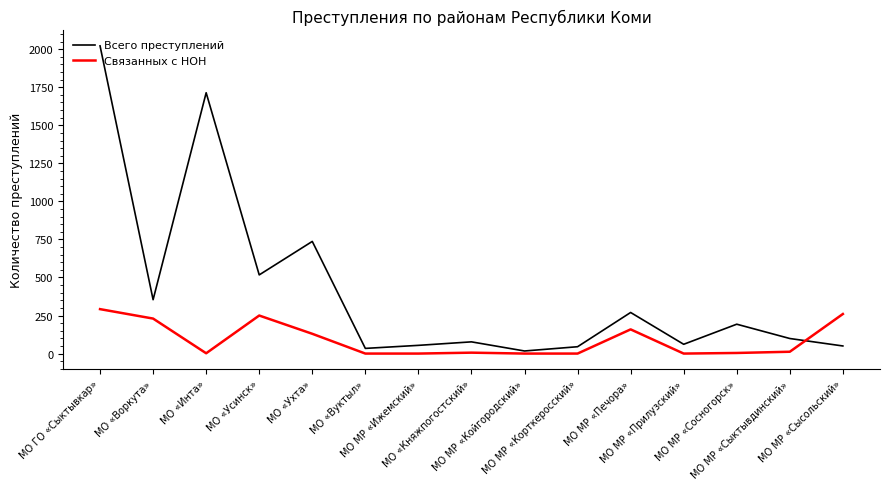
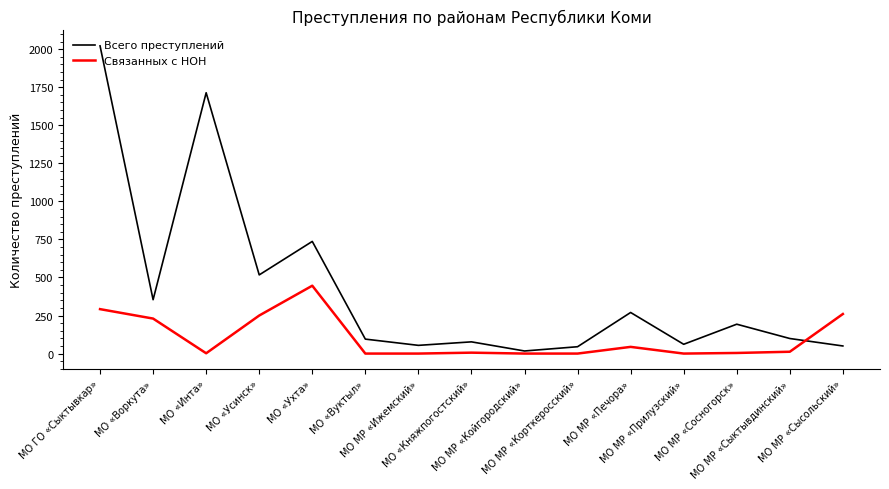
  {
    "Всего преступлений": {
      "МО ГО «Сыктывкар»": 2020,
      "МО «Воркута»": 350,
      "МО «Инта»": 1710,
      "МО «Усинск»": 520,
      "МО «Ухта»": 740,
-     "МО «Вуктыл»": 30,
+     "МО «Вуктыл»": 100,
      "МО МР «Ижемский»": 50,
      "МО «Княжпогостский»": 80,
      "МО МР «Койгородский»": 20,
      "МО МР «Корткеросский»": 50,
      "МО МР «Печора»": 270,
      "МО МР «Прилузский»": 60,
      "МО МР «Сосногорск»": 190,
      "МО МР «Сыктывдинский»": 100,
      "МО МР «Сысольский»": 50
    },
    "Связанных с НОН": {
      "МО ГО «Сыктывкар»": 290,
      "МО «Воркута»": 230,
      "МО «Инта»": 0,
      "МО «Усинск»": 250,
-     "МО «Ухта»": 130,
+     "МО «Ухта»": 450,
      "МО «Вуктыл»": 0,
      "МО МР «Ижемский»": 0,
      "МО «Княжпогостский»": 10,
      "МО МР «Койгородский»": 0,
      "МО МР «Корткеросский»": 0,
-     "МО МР «Печора»": 160,
+     "МО МР «Печора»": 40,
      "МО МР «Прилузский»": 0,
      "МО МР «Сосногорск»": 0,
      "МО МР «Сыктывдинский»": 10,
      "МО МР «Сысольский»": 260
    }
  }
